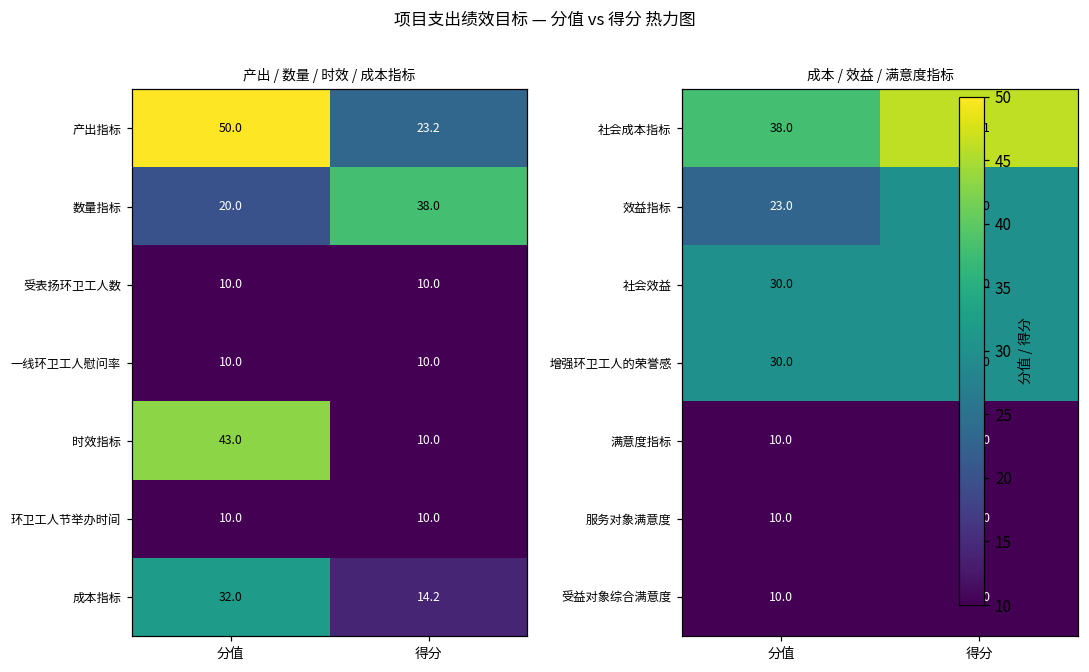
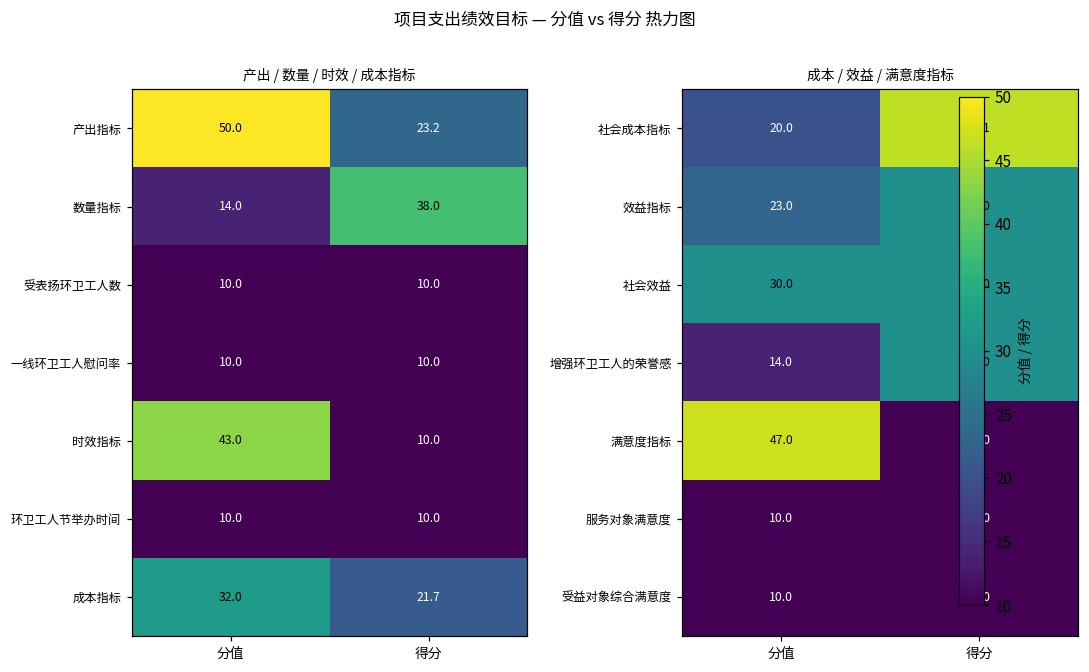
  {
    "产出 / 数量 / 时效 / 成本指标": {
      "产出指标": {
        "分值": 50.0,
        "得分": 23.2
      },
      "数量指标": {
-       "分值": 20.0,
+       "分值": 14.0,
        "得分": 38.0
      },
      "受表扬环卫工人数": {
        "分值": 10.0,
        "得分": 10.0
      },
      "一线环卫工人慰问率": {
        "分值": 10.0,
        "得分": 10.0
      },
      "时效指标": {
        "分值": 43.0,
        "得分": 10.0
      },
      "环卫工人节举办时间": {
        "分值": 10.0,
        "得分": 10.0
      },
      "成本指标": {
        "分值": 32.0,
-       "得分": 14.2
+       "得分": 21.7
      }
    },
    "成本 / 效益 / 满意度指标": {
      "社会成本指标": {
-       "分值": 38.0,
+       "分值": 20.0,
        "得分": 46.1
      },
      "效益指标": {
        "分值": 23.0,
        "得分": 30.0
      },
      "社会效益": {
        "分值": 30.0,
        "得分": 30.0
      },
      "增强环卫工人的荣誉感": {
-       "分值": 30.0,
+       "分值": 14.0,
        "得分": 30.0
      },
      "满意度指标": {
-       "分值": 10.0,
+       "分值": 47.0,
        "得分": 10.0
      },
      "服务对象满意度": {
        "分值": 10.0,
        "得分": 10.0
      },
      "受益对象综合满意度": {
        "分值": 10.0,
        "得分": 10.0
      }
    }
  }
